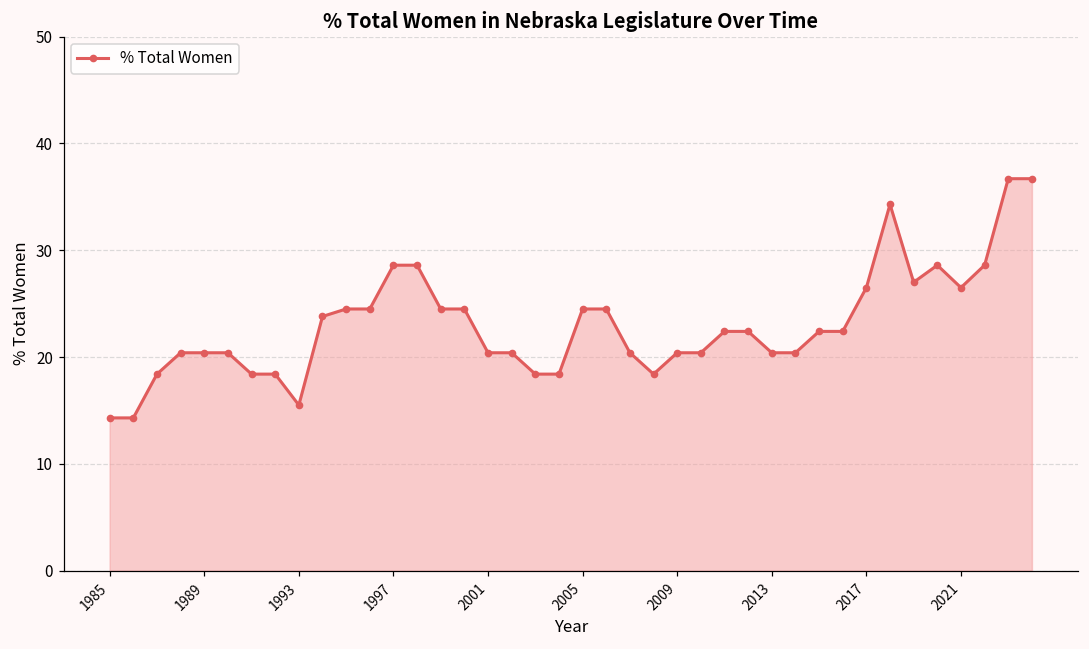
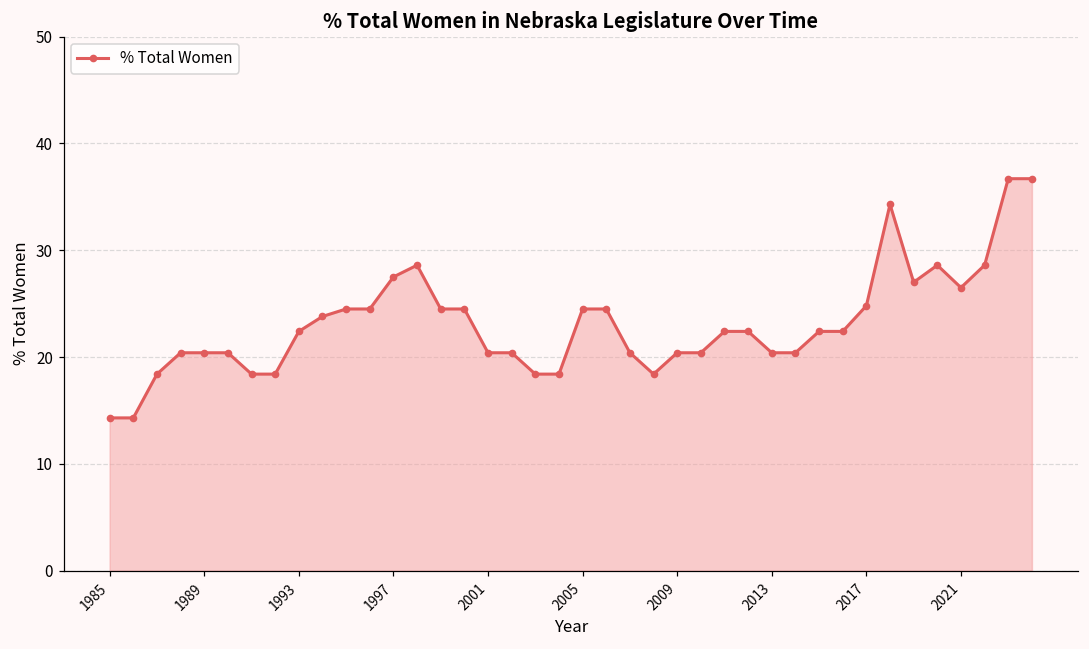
  {
    "1985": 14,
    "1989": 20,
-   "1993": 16,
-   "1997": 29,
+   "1993": 22,
+   "1997": 28,
    "2001": 20,
    "2005": 25,
    "2009": 20,
    "2013": 20,
-   "2017": 27,
+   "2017": 25,
    "2021": 27
  }
